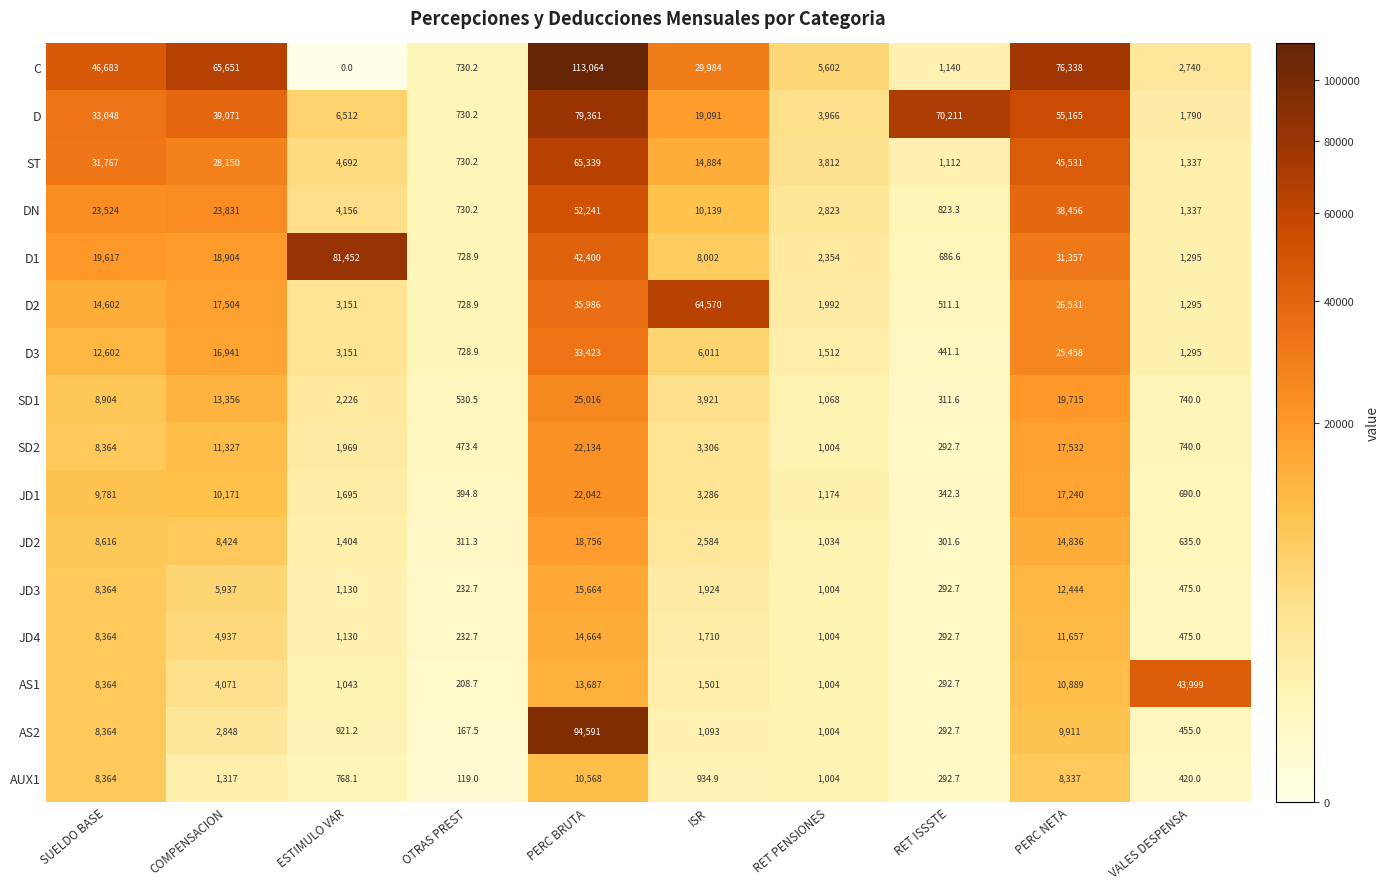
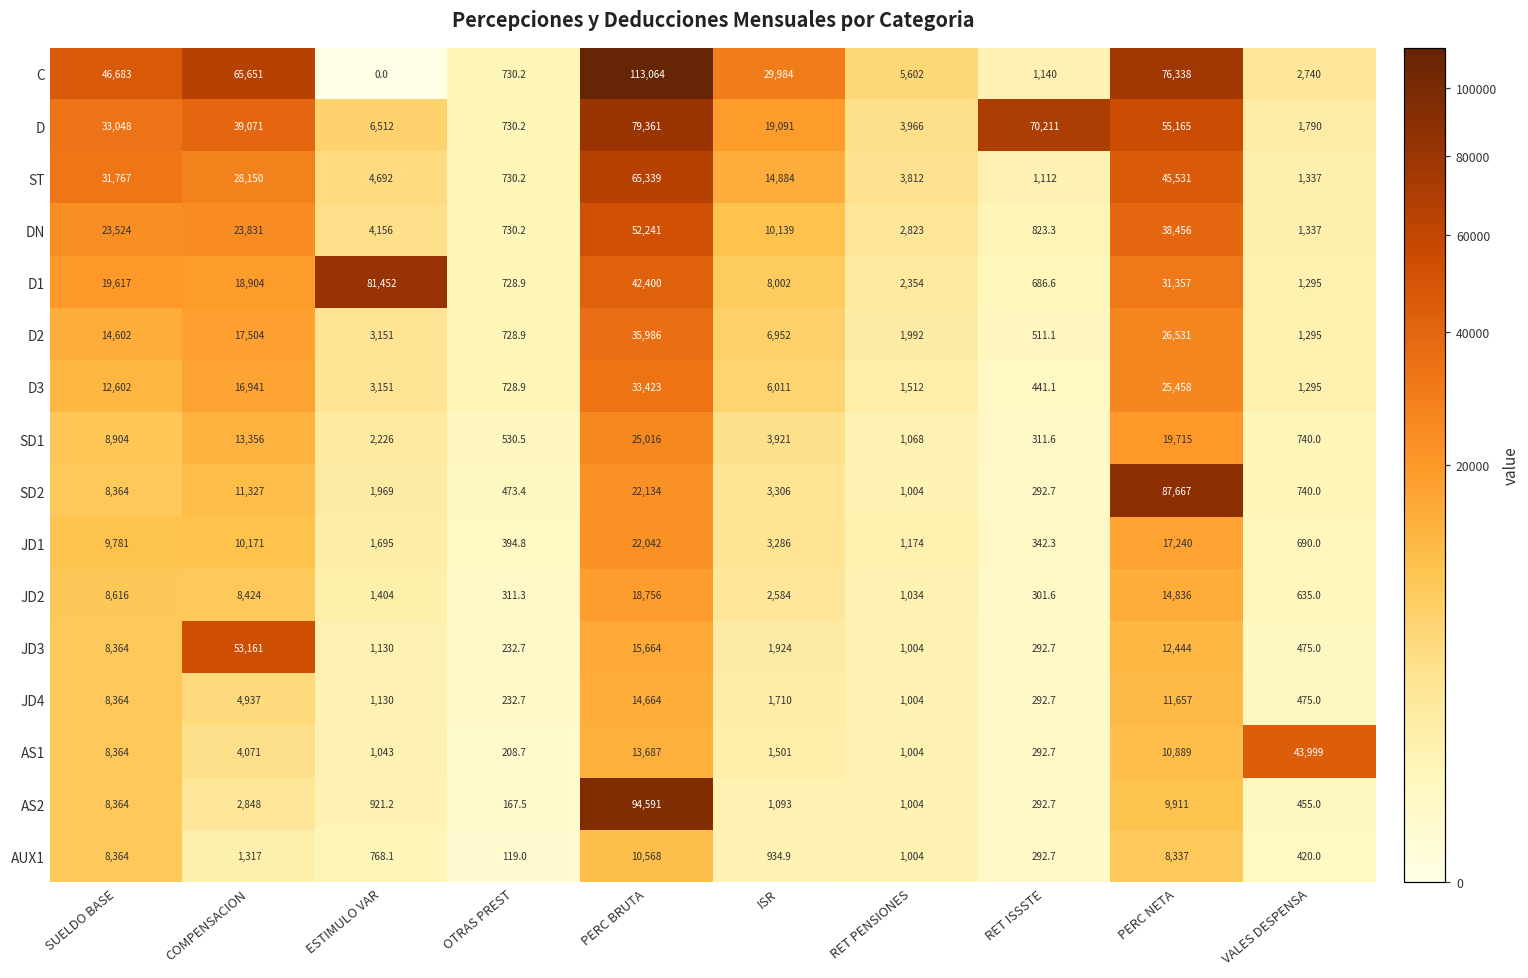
  {
    "C": {
      "SUELDO BASE": "46,683",
      "COMPENSACION": "65,651",
      "ESTIMULO VAR": "0.0",
      "OTRAS PREST": "730.2",
      "PERC BRUTA": "113,064",
      "ISR": "29,984",
      "RET PENSIONES": "5,602",
      "RET ISSSTE": "1,140",
      "PERC NETA": "76,338",
      "VALES DESPENSA": "2,740"
    },
    "D": {
      "SUELDO BASE": "33,048",
      "COMPENSACION": "39,071",
      "ESTIMULO VAR": "6,512",
      "OTRAS PREST": "730.2",
      "PERC BRUTA": "79,361",
      "ISR": "19,091",
      "RET PENSIONES": "3,966",
      "RET ISSSTE": "70,211",
      "PERC NETA": "55,165",
      "VALES DESPENSA": "1,790"
    },
    "ST": {
      "SUELDO BASE": "31,767",
      "COMPENSACION": "28,150",
      "ESTIMULO VAR": "4,692",
      "OTRAS PREST": "730.2",
      "PERC BRUTA": "65,339",
      "ISR": "14,884",
      "RET PENSIONES": "3,812",
      "RET ISSSTE": "1,112",
      "PERC NETA": "45,531",
      "VALES DESPENSA": "1,337"
    },
    "DN": {
      "SUELDO BASE": "23,524",
      "COMPENSACION": "23,831",
      "ESTIMULO VAR": "4,156",
      "OTRAS PREST": "730.2",
      "PERC BRUTA": "52,241",
      "ISR": "10,139",
      "RET PENSIONES": "2,823",
      "RET ISSSTE": "823.3",
      "PERC NETA": "38,456",
      "VALES DESPENSA": "1,337"
    },
    "D1": {
      "SUELDO BASE": "19,617",
      "COMPENSACION": "18,904",
      "ESTIMULO VAR": "81,452",
      "OTRAS PREST": "728.9",
      "PERC BRUTA": "42,400",
      "ISR": "8,002",
      "RET PENSIONES": "2,354",
      "RET ISSSTE": "686.6",
      "PERC NETA": "31,357",
      "VALES DESPENSA": "1,295"
    },
    "D2": {
      "SUELDO BASE": "14,602",
      "COMPENSACION": "17,504",
      "ESTIMULO VAR": "3,151",
      "OTRAS PREST": "728.9",
      "PERC BRUTA": "35,986",
-     "ISR": "64,570",
+     "ISR": "6,952",
      "RET PENSIONES": "1,992",
      "RET ISSSTE": "511.1",
      "PERC NETA": "26,531",
      "VALES DESPENSA": "1,295"
    },
    "D3": {
      "SUELDO BASE": "12,602",
      "COMPENSACION": "16,941",
      "ESTIMULO VAR": "3,151",
      "OTRAS PREST": "728.9",
      "PERC BRUTA": "33,423",
      "ISR": "6,011",
      "RET PENSIONES": "1,512",
      "RET ISSSTE": "441.1",
      "PERC NETA": "25,458",
      "VALES DESPENSA": "1,295"
    },
    "SD1": {
      "SUELDO BASE": "8,904",
      "COMPENSACION": "13,356",
      "ESTIMULO VAR": "2,226",
      "OTRAS PREST": "530.5",
      "PERC BRUTA": "25,016",
      "ISR": "3,921",
      "RET PENSIONES": "1,068",
      "RET ISSSTE": "311.6",
      "PERC NETA": "19,715",
      "VALES DESPENSA": "740.0"
    },
    "SD2": {
      "SUELDO BASE": "8,364",
      "COMPENSACION": "11,327",
      "ESTIMULO VAR": "1,969",
      "OTRAS PREST": "473.4",
      "PERC BRUTA": "22,134",
      "ISR": "3,306",
      "RET PENSIONES": "1,004",
      "RET ISSSTE": "292.7",
-     "PERC NETA": "17,532",
+     "PERC NETA": "87,667",
      "VALES DESPENSA": "740.0"
    },
    "JD1": {
      "SUELDO BASE": "9,781",
      "COMPENSACION": "10,171",
      "ESTIMULO VAR": "1,695",
      "OTRAS PREST": "394.8",
      "PERC BRUTA": "22,042",
      "ISR": "3,286",
      "RET PENSIONES": "1,174",
      "RET ISSSTE": "342.3",
      "PERC NETA": "17,240",
      "VALES DESPENSA": "690.0"
    },
    "JD2": {
      "SUELDO BASE": "8,616",
      "COMPENSACION": "8,424",
      "ESTIMULO VAR": "1,404",
      "OTRAS PREST": "311.3",
      "PERC BRUTA": "18,756",
      "ISR": "2,584",
      "RET PENSIONES": "1,034",
      "RET ISSSTE": "301.6",
      "PERC NETA": "14,836",
      "VALES DESPENSA": "635.0"
    },
    "JD3": {
      "SUELDO BASE": "8,364",
-     "COMPENSACION": "5,937",
+     "COMPENSACION": "53,161",
      "ESTIMULO VAR": "1,130",
      "OTRAS PREST": "232.7",
      "PERC BRUTA": "15,664",
      "ISR": "1,924",
      "RET PENSIONES": "1,004",
      "RET ISSSTE": "292.7",
      "PERC NETA": "12,444",
      "VALES DESPENSA": "475.0"
    },
    "JD4": {
      "SUELDO BASE": "8,364",
      "COMPENSACION": "4,937",
      "ESTIMULO VAR": "1,130",
      "OTRAS PREST": "232.7",
      "PERC BRUTA": "14,664",
      "ISR": "1,710",
      "RET PENSIONES": "1,004",
      "RET ISSSTE": "292.7",
      "PERC NETA": "11,657",
      "VALES DESPENSA": "475.0"
    },
    "AS1": {
      "SUELDO BASE": "8,364",
      "COMPENSACION": "4,071",
      "ESTIMULO VAR": "1,043",
      "OTRAS PREST": "208.7",
      "PERC BRUTA": "13,687",
      "ISR": "1,501",
      "RET PENSIONES": "1,004",
      "RET ISSSTE": "292.7",
      "PERC NETA": "10,889",
      "VALES DESPENSA": "43,999"
    },
    "AS2": {
      "SUELDO BASE": "8,364",
      "COMPENSACION": "2,848",
      "ESTIMULO VAR": "921.2",
      "OTRAS PREST": "167.5",
      "PERC BRUTA": "94,591",
      "ISR": "1,093",
      "RET PENSIONES": "1,004",
      "RET ISSSTE": "292.7",
      "PERC NETA": "9,911",
      "VALES DESPENSA": "455.0"
    },
    "AUX1": {
      "SUELDO BASE": "8,364",
      "COMPENSACION": "1,317",
      "ESTIMULO VAR": "768.1",
      "OTRAS PREST": "119.0",
      "PERC BRUTA": "10,568",
      "ISR": "934.9",
      "RET PENSIONES": "1,004",
      "RET ISSSTE": "292.7",
      "PERC NETA": "8,337",
      "VALES DESPENSA": "420.0"
    }
  }
